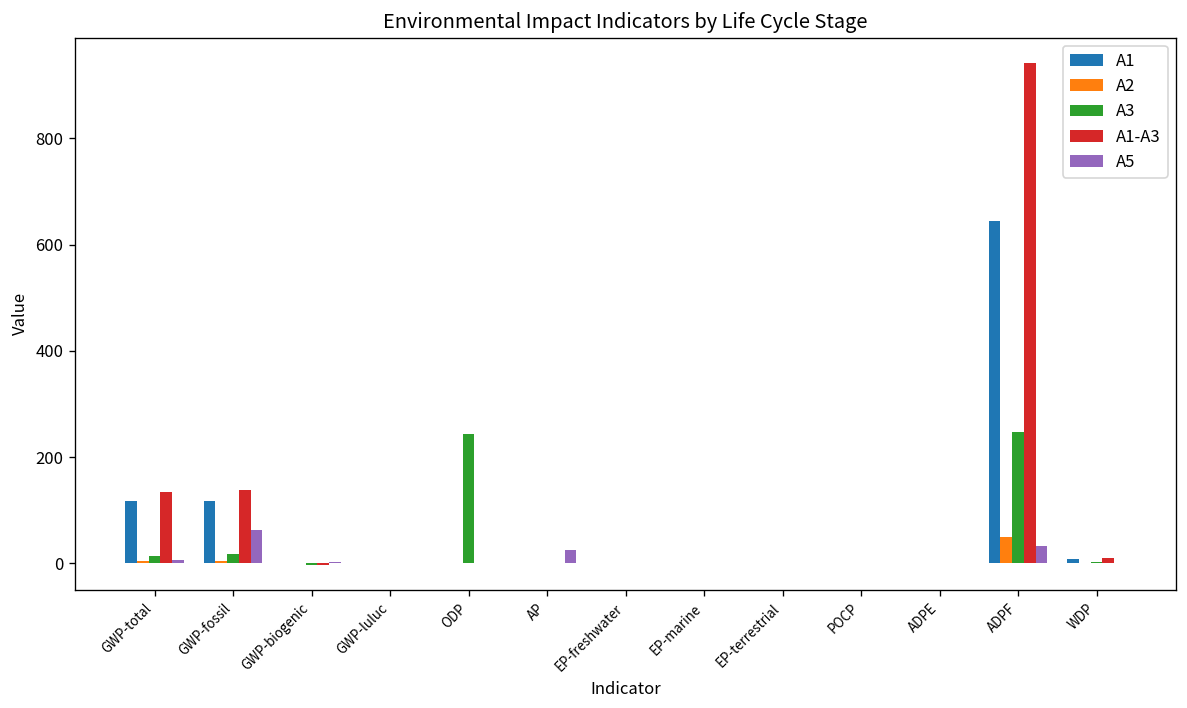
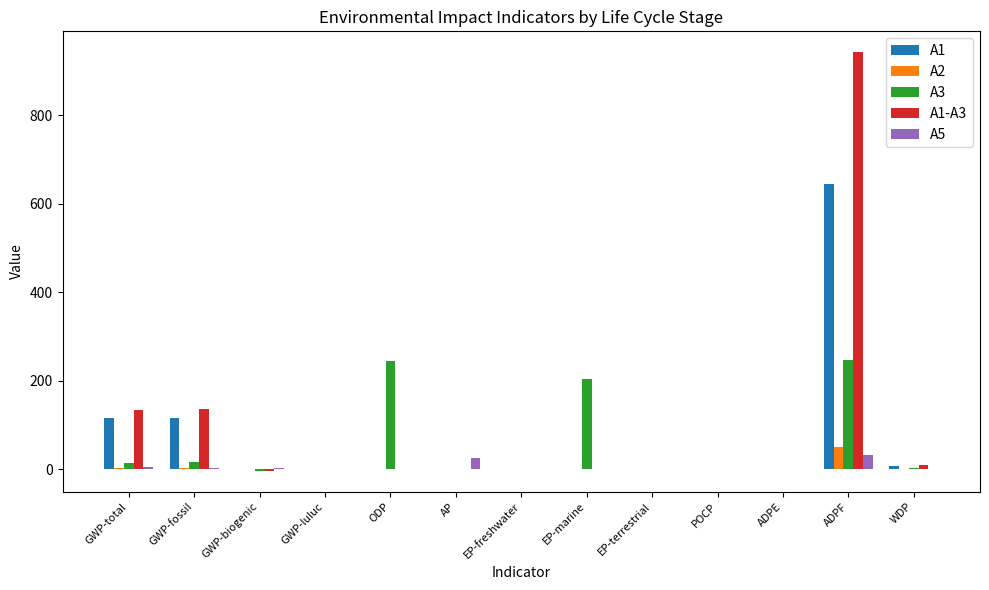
  {
    "A1": {
      "GWP-total": 120,
      "GWP-fossil": 120,
      "GWP-biogenic": 0,
      "ADPF": 640,
      "WDP": 10
    },
    "A2": {
      "GWP-biogenic": 0,
      "ADPF": 50
    },
    "A3": {
      "GWP-total": 10,
      "GWP-fossil": 20,
      "ODP": 240,
-     "EP-marine": 0,
+     "EP-marine": 200,
      "ADPF": 250
    },
    "A1-A3": {
      "GWP-total": 130,
      "GWP-fossil": 140,
      "ADPF": 940,
      "WDP": 10
    },
    "A5": {
-     "GWP-fossil": 60,
+     "GWP-fossil": 0,
      "AP": 20,
      "ADPF": 30
    }
  }
